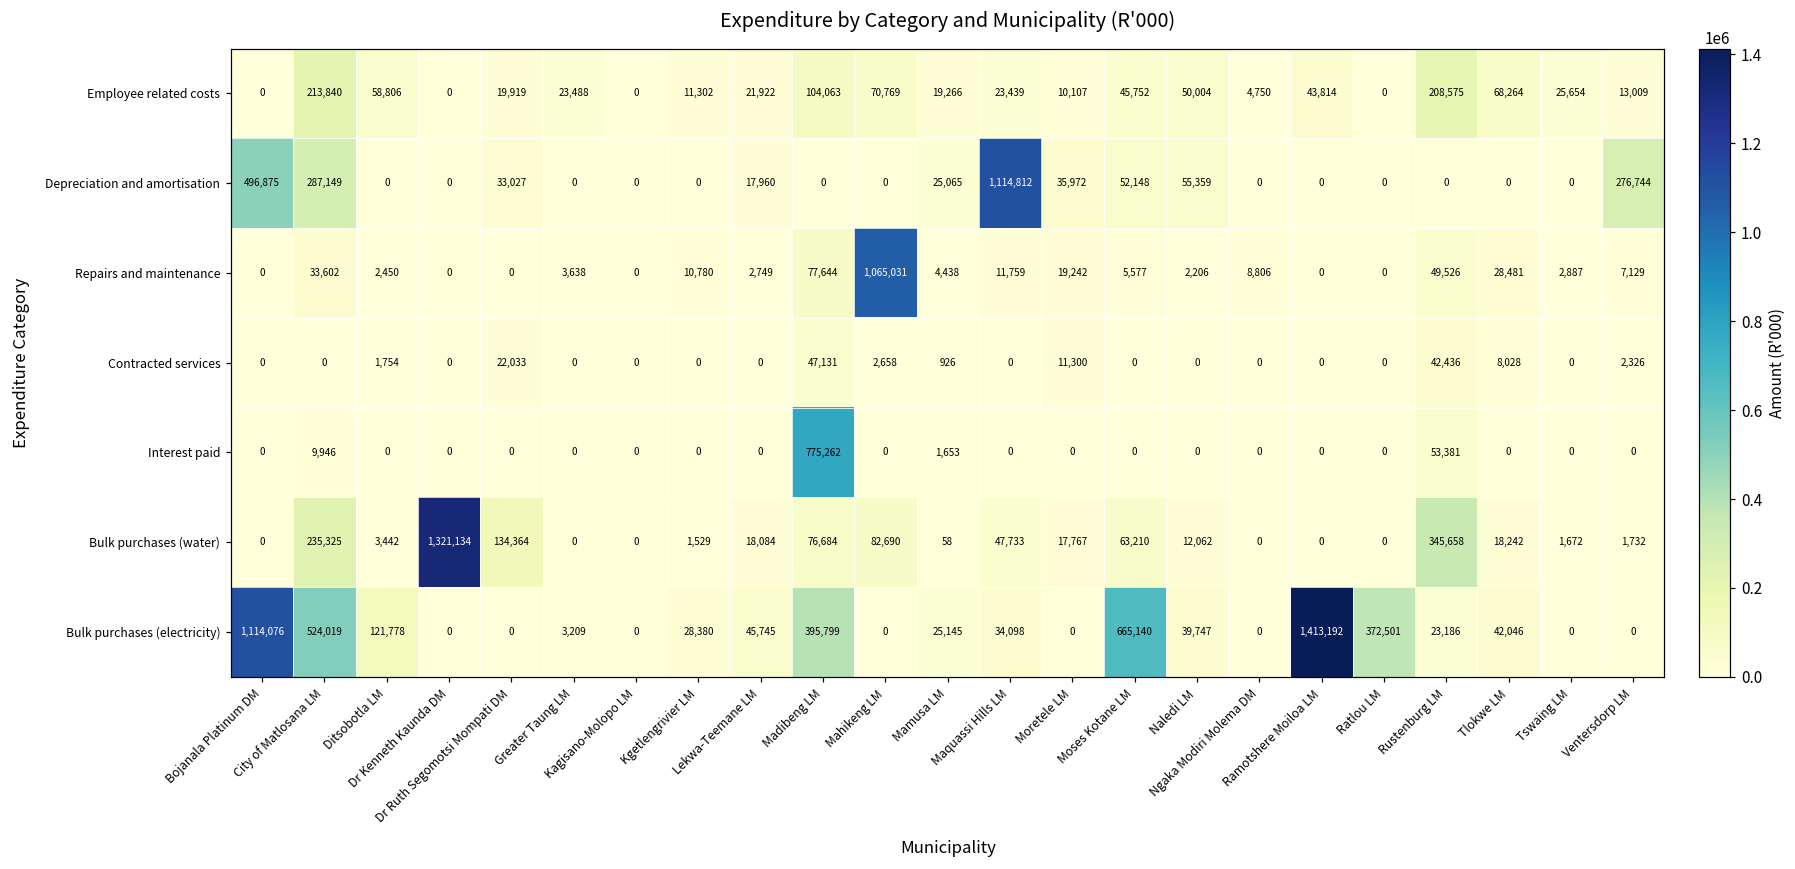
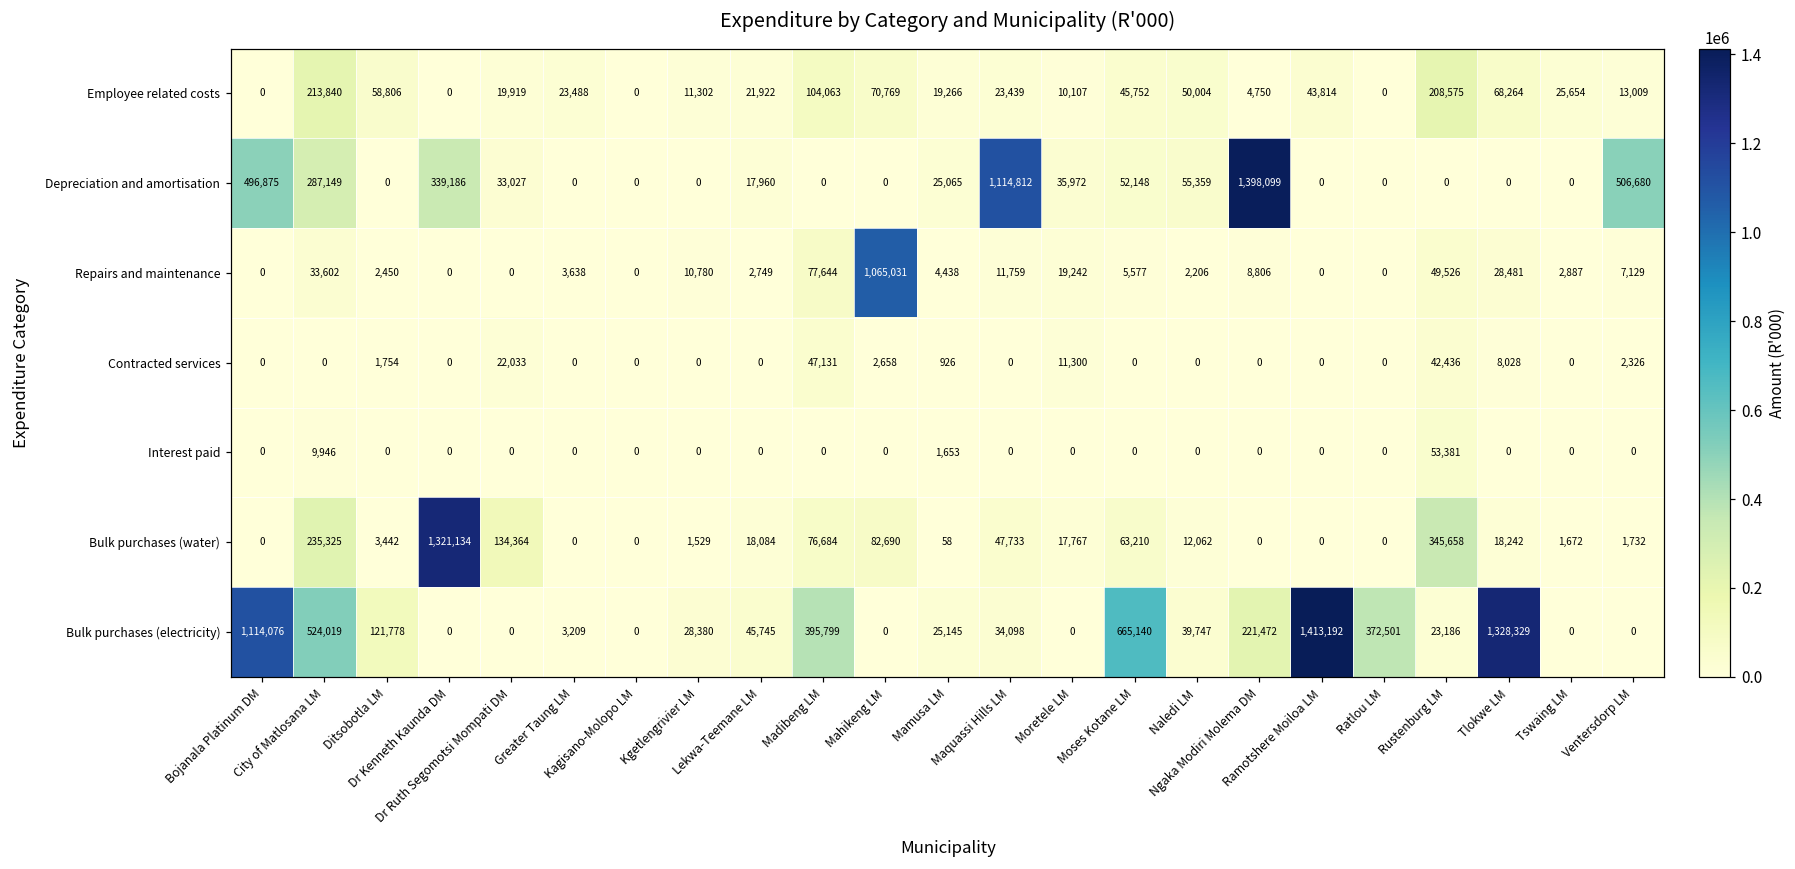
  {
    "Employee related costs": {
      "Bojanala Platinum DM": "0",
      "City of Matlosana LM": "213,840",
      "Ditsobotla LM": "58,806",
      "Dr Kenneth Kaunda DM": "0",
      "Dr Ruth Segomotsi Mompati DM": "19,919",
      "Greater Taung LM": "23,488",
      "Kagisano-Molopo LM": "0",
      "Kgetlengrivier LM": "11,302",
      "Lekwa-Teemane LM": "21,922",
      "Madibeng LM": "104,063",
      "Mahikeng LM": "70,769",
      "Mamusa LM": "19,266",
      "Maquassi Hills LM": "23,439",
      "Moretele LM": "10,107",
      "Moses Kotane LM": "45,752",
      "Naledi LM": "50,004",
      "Ngaka Modiri Molema DM": "4,750",
      "Ramotshere Moiloa LM": "43,814",
      "Ratlou LM": "0",
      "Rustenburg LM": "208,575",
      "Tlokwe LM": "68,264",
      "Tswaing LM": "25,654",
      "Ventersdorp LM": "13,009"
    },
    "Depreciation and amortisation": {
      "Bojanala Platinum DM": "496,875",
      "City of Matlosana LM": "287,149",
      "Ditsobotla LM": "0",
-     "Dr Kenneth Kaunda DM": "0",
+     "Dr Kenneth Kaunda DM": "339,186",
      "Dr Ruth Segomotsi Mompati DM": "33,027",
      "Greater Taung LM": "0",
      "Kagisano-Molopo LM": "0",
      "Kgetlengrivier LM": "0",
      "Lekwa-Teemane LM": "17,960",
      "Madibeng LM": "0",
      "Mahikeng LM": "0",
      "Mamusa LM": "25,065",
      "Maquassi Hills LM": "1,114,812",
      "Moretele LM": "35,972",
      "Moses Kotane LM": "52,148",
      "Naledi LM": "55,359",
-     "Ngaka Modiri Molema DM": "0",
+     "Ngaka Modiri Molema DM": "1,398,099",
      "Ramotshere Moiloa LM": "0",
      "Ratlou LM": "0",
      "Rustenburg LM": "0",
      "Tlokwe LM": "0",
      "Tswaing LM": "0",
-     "Ventersdorp LM": "276,744"
+     "Ventersdorp LM": "506,680"
    },
    "Repairs and maintenance": {
      "Bojanala Platinum DM": "0",
      "City of Matlosana LM": "33,602",
      "Ditsobotla LM": "2,450",
      "Dr Kenneth Kaunda DM": "0",
      "Dr Ruth Segomotsi Mompati DM": "0",
      "Greater Taung LM": "3,638",
      "Kagisano-Molopo LM": "0",
      "Kgetlengrivier LM": "10,780",
      "Lekwa-Teemane LM": "2,749",
      "Madibeng LM": "77,644",
      "Mahikeng LM": "1,065,031",
      "Mamusa LM": "4,438",
      "Maquassi Hills LM": "11,759",
      "Moretele LM": "19,242",
      "Moses Kotane LM": "5,577",
      "Naledi LM": "2,206",
      "Ngaka Modiri Molema DM": "8,806",
      "Ramotshere Moiloa LM": "0",
      "Ratlou LM": "0",
      "Rustenburg LM": "49,526",
      "Tlokwe LM": "28,481",
      "Tswaing LM": "2,887",
      "Ventersdorp LM": "7,129"
    },
    "Contracted services": {
      "Bojanala Platinum DM": "0",
      "City of Matlosana LM": "0",
      "Ditsobotla LM": "1,754",
      "Dr Kenneth Kaunda DM": "0",
      "Dr Ruth Segomotsi Mompati DM": "22,033",
      "Greater Taung LM": "0",
      "Kagisano-Molopo LM": "0",
      "Kgetlengrivier LM": "0",
      "Lekwa-Teemane LM": "0",
      "Madibeng LM": "47,131",
      "Mahikeng LM": "2,658",
      "Mamusa LM": "926",
      "Maquassi Hills LM": "0",
      "Moretele LM": "11,300",
      "Moses Kotane LM": "0",
      "Naledi LM": "0",
      "Ngaka Modiri Molema DM": "0",
      "Ramotshere Moiloa LM": "0",
      "Ratlou LM": "0",
      "Rustenburg LM": "42,436",
      "Tlokwe LM": "8,028",
      "Tswaing LM": "0",
      "Ventersdorp LM": "2,326"
    },
    "Interest paid": {
      "Bojanala Platinum DM": "0",
      "City of Matlosana LM": "9,946",
      "Ditsobotla LM": "0",
      "Dr Kenneth Kaunda DM": "0",
      "Dr Ruth Segomotsi Mompati DM": "0",
      "Greater Taung LM": "0",
      "Kagisano-Molopo LM": "0",
      "Kgetlengrivier LM": "0",
      "Lekwa-Teemane LM": "0",
-     "Madibeng LM": "775,262",
+     "Madibeng LM": "0",
      "Mahikeng LM": "0",
      "Mamusa LM": "1,653",
      "Maquassi Hills LM": "0",
      "Moretele LM": "0",
      "Moses Kotane LM": "0",
      "Naledi LM": "0",
      "Ngaka Modiri Molema DM": "0",
      "Ramotshere Moiloa LM": "0",
      "Ratlou LM": "0",
      "Rustenburg LM": "53,381",
      "Tlokwe LM": "0",
      "Tswaing LM": "0",
      "Ventersdorp LM": "0"
    },
    "Bulk purchases (water)": {
      "Bojanala Platinum DM": "0",
      "City of Matlosana LM": "235,325",
      "Ditsobotla LM": "3,442",
      "Dr Kenneth Kaunda DM": "1,321,134",
      "Dr Ruth Segomotsi Mompati DM": "134,364",
      "Greater Taung LM": "0",
      "Kagisano-Molopo LM": "0",
      "Kgetlengrivier LM": "1,529",
      "Lekwa-Teemane LM": "18,084",
      "Madibeng LM": "76,684",
      "Mahikeng LM": "82,690",
      "Mamusa LM": "58",
      "Maquassi Hills LM": "47,733",
      "Moretele LM": "17,767",
      "Moses Kotane LM": "63,210",
      "Naledi LM": "12,062",
      "Ngaka Modiri Molema DM": "0",
      "Ramotshere Moiloa LM": "0",
      "Ratlou LM": "0",
      "Rustenburg LM": "345,658",
      "Tlokwe LM": "18,242",
      "Tswaing LM": "1,672",
      "Ventersdorp LM": "1,732"
    },
    "Bulk purchases (electricity)": {
      "Bojanala Platinum DM": "1,114,076",
      "City of Matlosana LM": "524,019",
      "Ditsobotla LM": "121,778",
      "Dr Kenneth Kaunda DM": "0",
      "Dr Ruth Segomotsi Mompati DM": "0",
      "Greater Taung LM": "3,209",
      "Kagisano-Molopo LM": "0",
      "Kgetlengrivier LM": "28,380",
      "Lekwa-Teemane LM": "45,745",
      "Madibeng LM": "395,799",
      "Mahikeng LM": "0",
      "Mamusa LM": "25,145",
      "Maquassi Hills LM": "34,098",
      "Moretele LM": "0",
      "Moses Kotane LM": "665,140",
      "Naledi LM": "39,747",
-     "Ngaka Modiri Molema DM": "0",
+     "Ngaka Modiri Molema DM": "221,472",
      "Ramotshere Moiloa LM": "1,413,192",
      "Ratlou LM": "372,501",
      "Rustenburg LM": "23,186",
-     "Tlokwe LM": "42,046",
+     "Tlokwe LM": "1,328,329",
      "Tswaing LM": "0",
      "Ventersdorp LM": "0"
    }
  }
